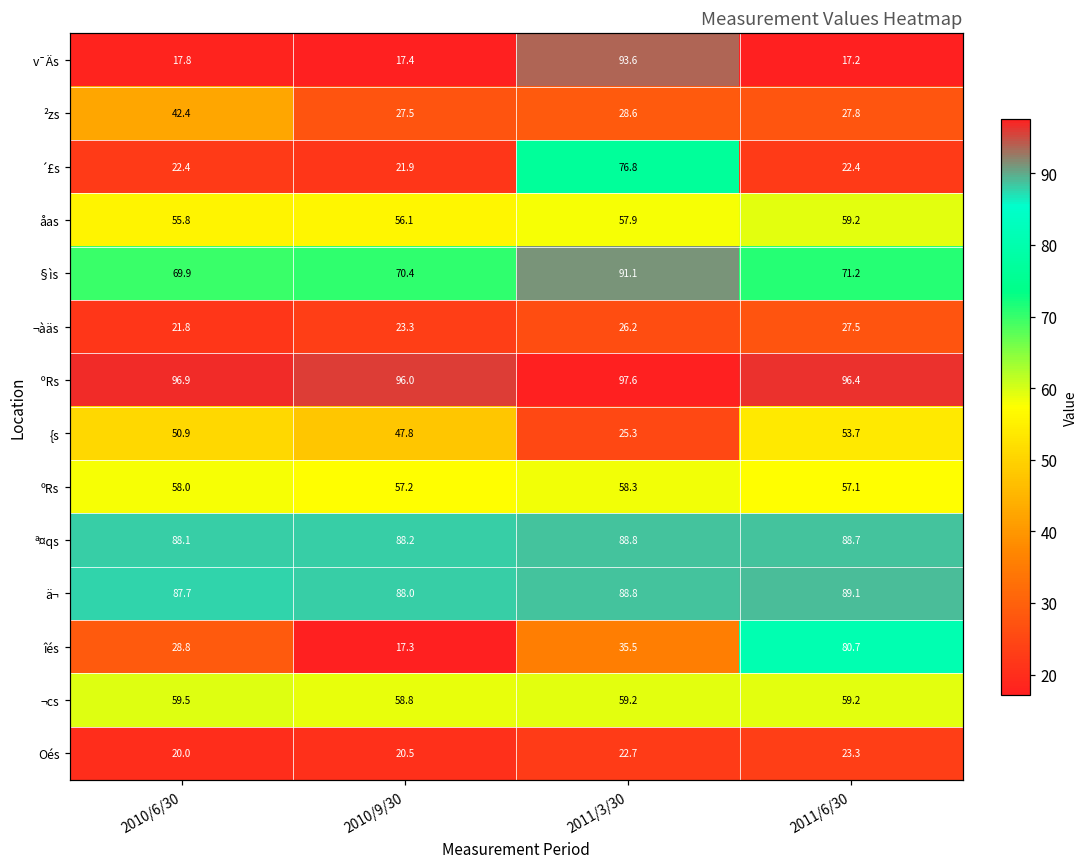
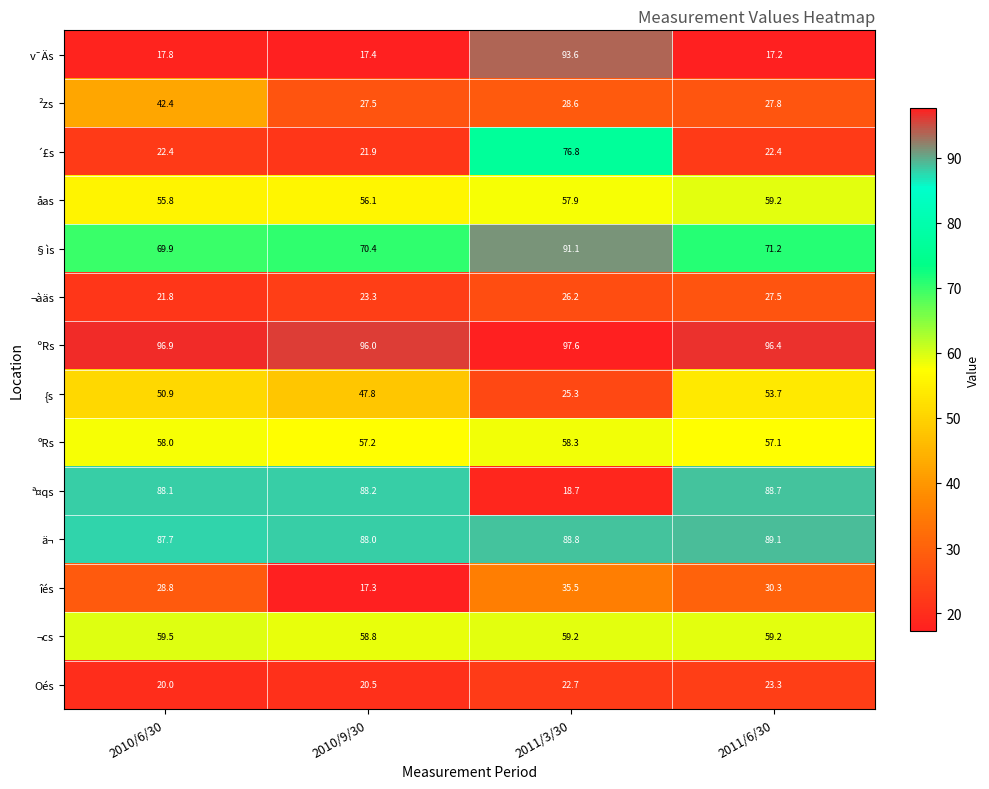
  {
    "v¯Äs": {
      "2010/6/30": 17.8,
      "2010/9/30": 17.4,
      "2011/3/30": 93.6,
      "2011/6/30": 17.2
    },
    "²zs": {
      "2010/6/30": 42.4,
      "2010/9/30": 27.5,
      "2011/3/30": 28.6,
      "2011/6/30": 27.8
    },
    "´£s": {
      "2010/6/30": 22.4,
      "2010/9/30": 21.9,
      "2011/3/30": 76.8,
      "2011/6/30": 22.4
    },
    "åas": {
      "2010/6/30": 55.8,
      "2010/9/30": 56.1,
      "2011/3/30": 57.9,
      "2011/6/30": 59.2
    },
    "§ìs": {
      "2010/6/30": 69.9,
      "2010/9/30": 70.4,
      "2011/3/30": 91.1,
      "2011/6/30": 71.2
    },
    "¬àäs": {
      "2010/6/30": 21.8,
      "2010/9/30": 23.3,
      "2011/3/30": 26.2,
      "2011/6/30": 27.5
    },
    "{s": {
      "2010/6/30": 50.9,
      "2010/9/30": 47.8,
      "2011/3/30": 25.3,
      "2011/6/30": 53.7
    },
    "ª¤qs": {
      "2010/6/30": 88.1,
      "2010/9/30": 88.2,
-     "2011/3/30": 88.8,
+     "2011/3/30": 18.7,
      "2011/6/30": 88.7
    },
    "ä¬": {
      "2010/6/30": 87.7,
      "2010/9/30": 88.0,
      "2011/3/30": 88.8,
      "2011/6/30": 89.1
    },
    "îés": {
      "2010/6/30": 28.8,
      "2010/9/30": 17.3,
      "2011/3/30": 35.5,
-     "2011/6/30": 80.7
+     "2011/6/30": 30.3
    },
    "¬cs": {
      "2010/6/30": 59.5,
      "2010/9/30": 58.8,
      "2011/3/30": 59.2,
      "2011/6/30": 59.2
    },
    "Oés": {
      "2010/6/30": 20.0,
      "2010/9/30": 20.5,
      "2011/3/30": 22.7,
      "2011/6/30": 23.3
    }
  }
